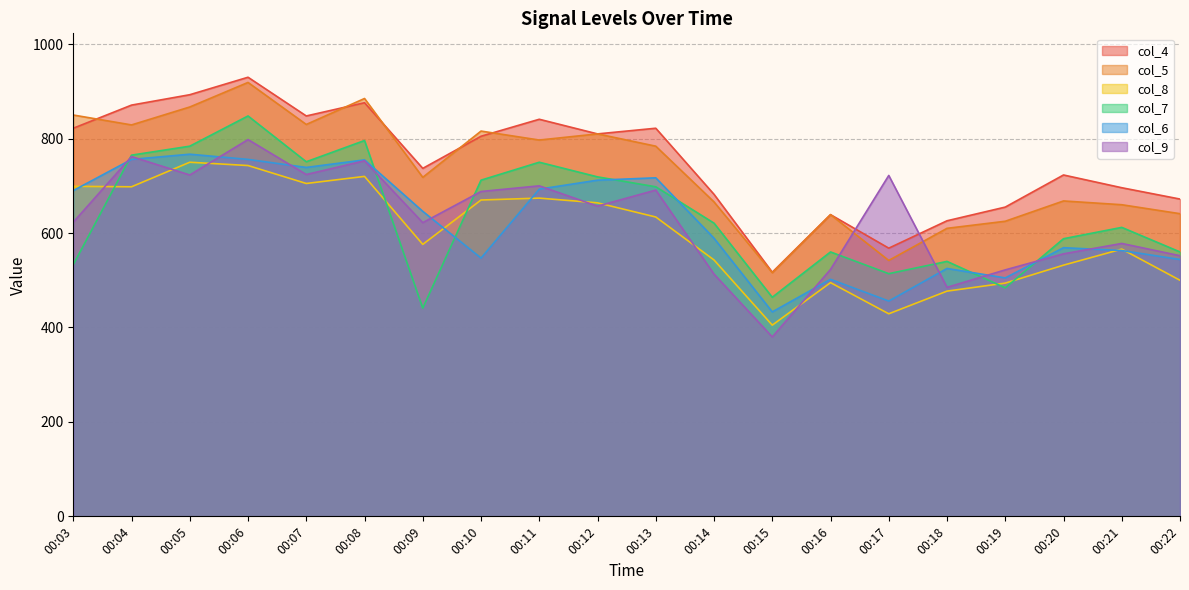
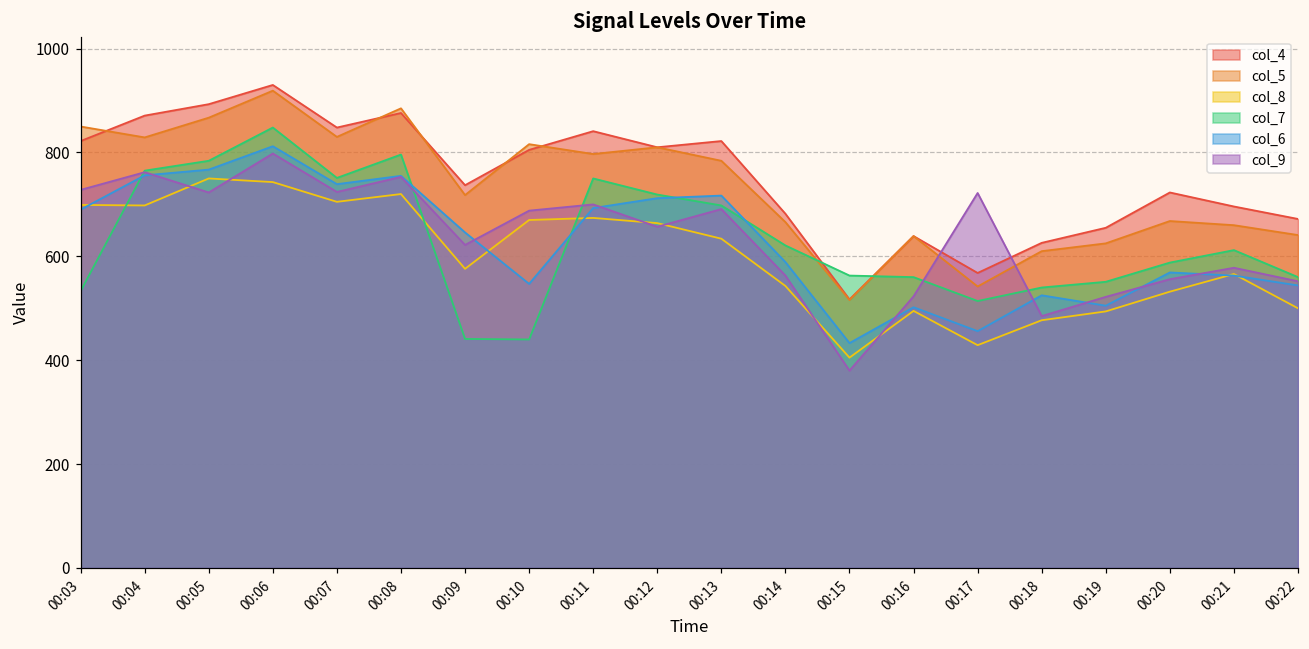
  {
    "col_7": {
      "00:03": 530,
      "00:05": 780,
      "00:06": 850,
      "00:07": 750,
      "00:08": 800,
      "00:09": 440,
-     "00:10": 710,
+     "00:10": 440,
      "00:11": 750,
      "00:12": 720,
      "00:13": 700,
      "00:14": 620,
-     "00:15": 460,
+     "00:15": 560,
      "00:16": 560,
      "00:17": 510,
      "00:18": 540,
-     "00:19": 480,
+     "00:19": 550,
      "00:20": 590,
      "00:21": 610,
      "00:22": 560
    },
    "col_6": {
      "00:03": 690,
      "00:04": 760,
      "00:05": 770,
-     "00:06": 760,
+     "00:06": 810,
      "00:07": 740,
      "00:09": 650,
      "00:10": 550,
      "00:11": 690,
      "00:12": 710,
      "00:13": 720,
      "00:14": 590,
      "00:15": 430,
      "00:16": 500,
      "00:17": 460,
      "00:18": 530,
      "00:19": 510,
      "00:20": 570,
      "00:22": 540
    },
    "col_9": {
-     "00:03": 620,
+     "00:03": 730,
      "00:05": 720,
      "00:06": 800,
      "00:07": 720,
      "00:09": 620,
      "00:10": 690,
      "00:11": 700,
      "00:12": 660,
      "00:13": 690,
-     "00:14": 510,
+     "00:14": 560,
      "00:15": 380,
      "00:16": 520,
      "00:17": 720,
      "00:18": 490,
      "00:19": 520,
      "00:20": 560,
      "00:21": 580,
      "00:22": 550
    }
  }
